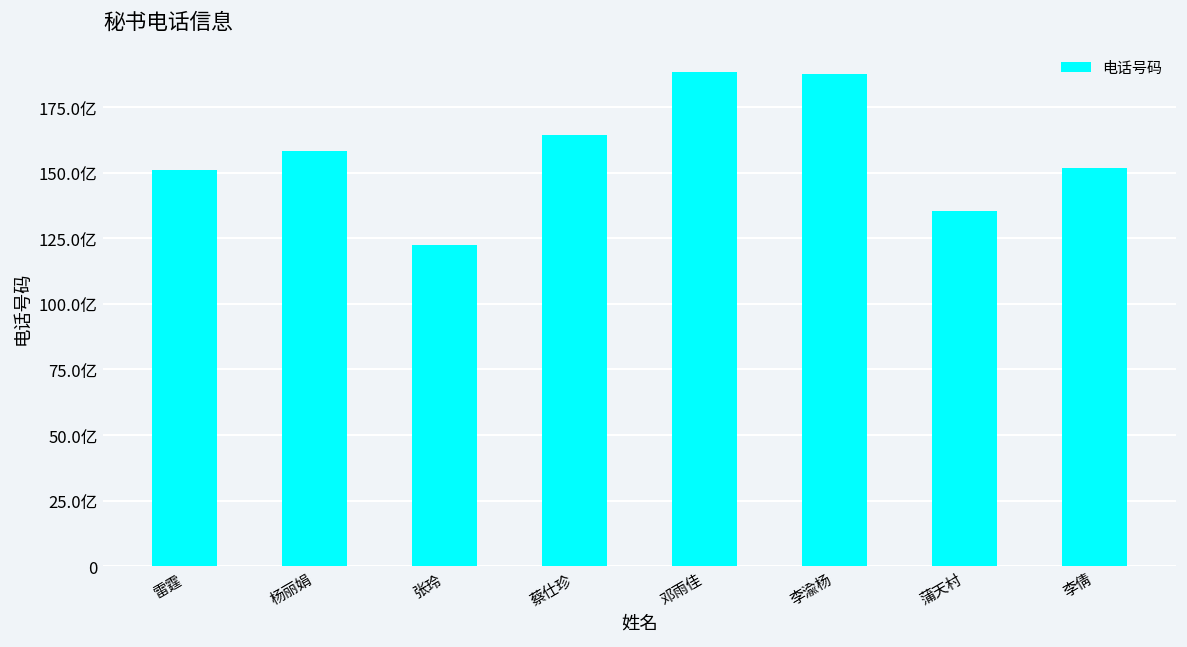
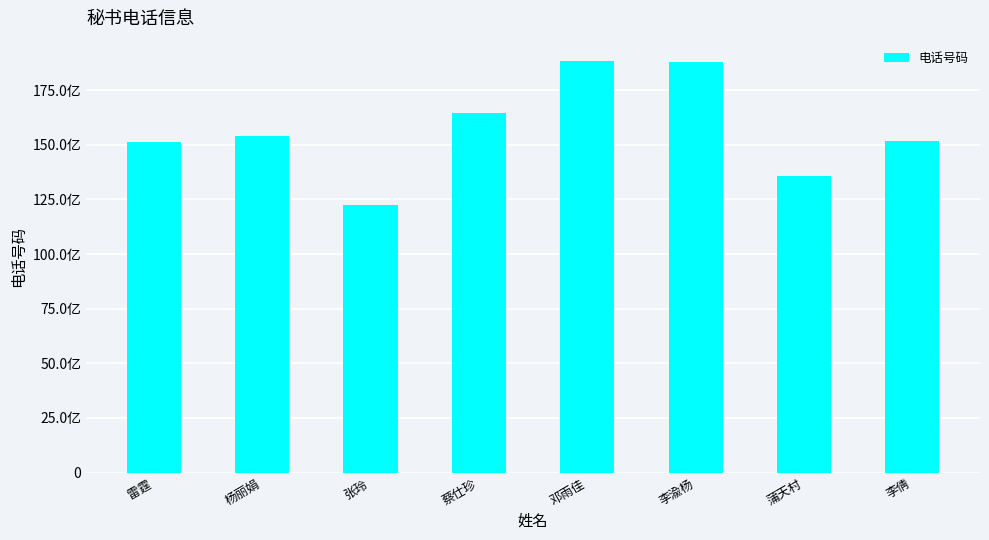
  {
    "雷霆": "151亿",
-   "杨丽娟": "158亿",
+   "杨丽娟": "154亿",
    "张玲": "122亿",
    "蔡仕珍": "164亿",
    "邓雨佳": "188亿",
    "李渝杨": "188亿",
    "蒲天村": "136亿",
    "李倩": "152亿"
  }
